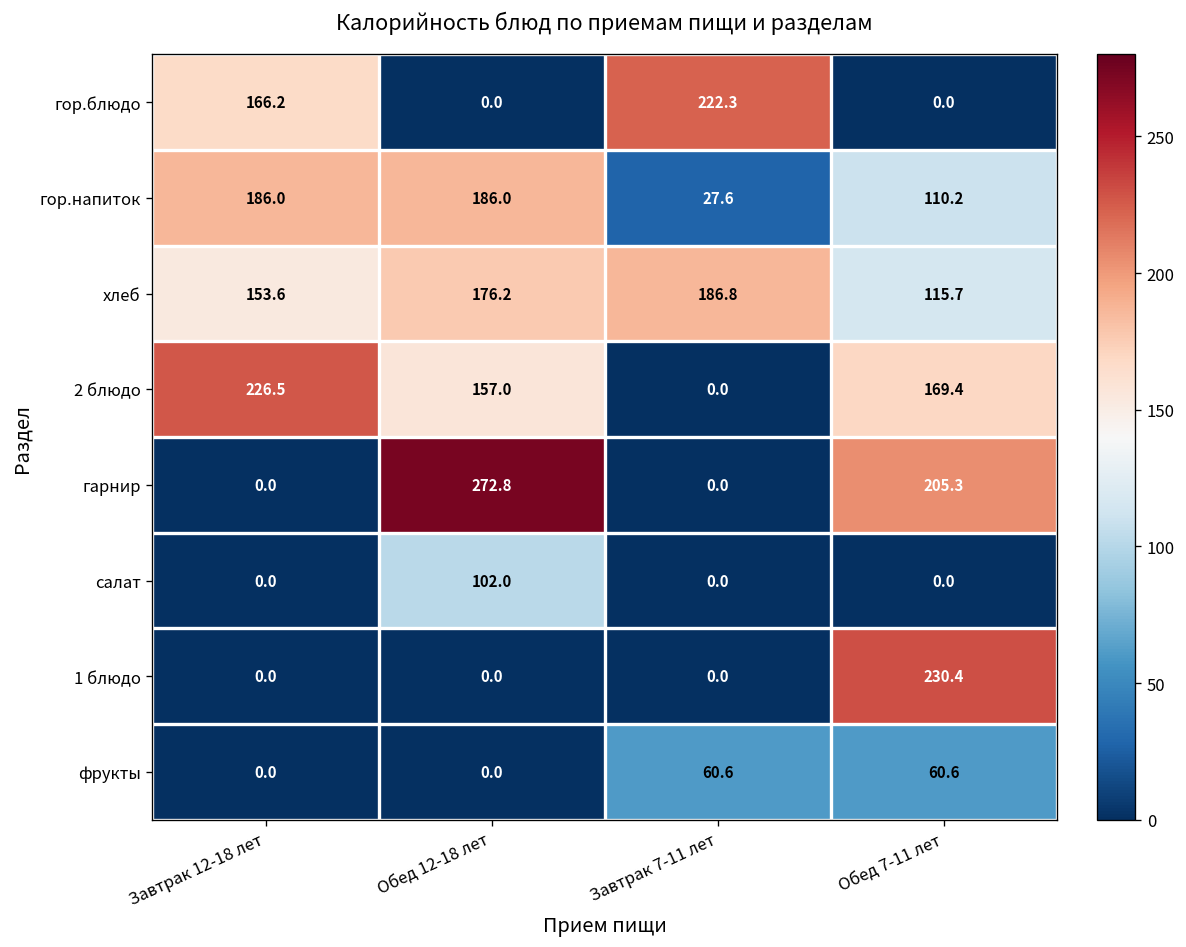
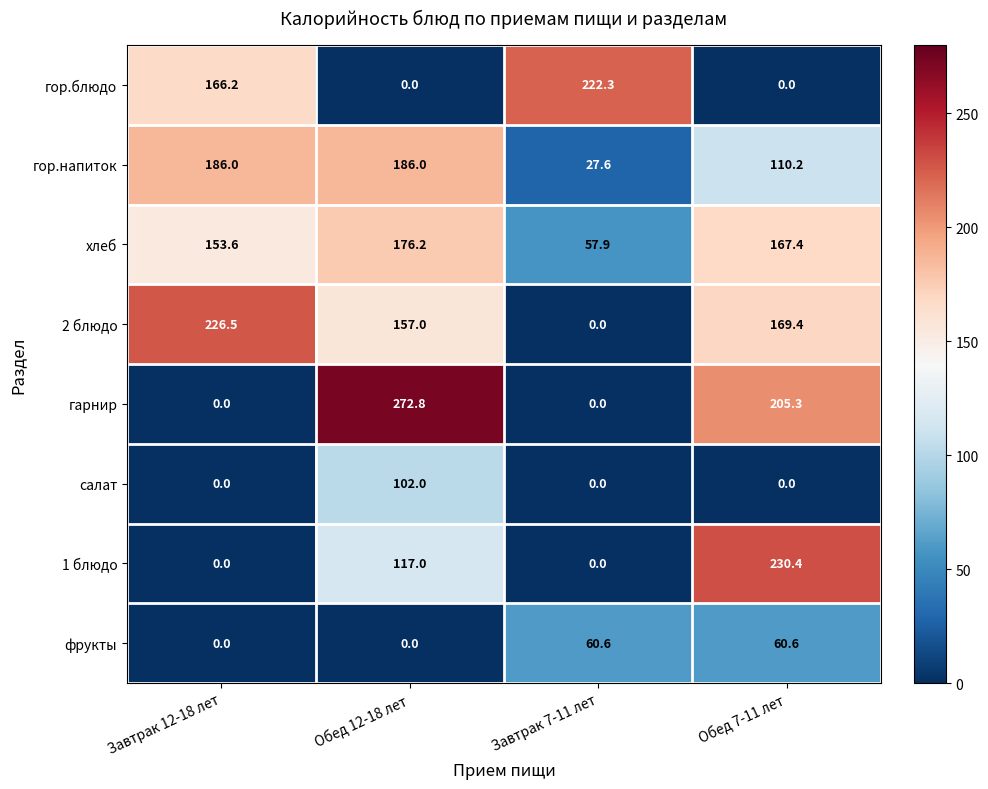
  {
    "гор.блюдо": {
      "Завтрак 12-18 лет": 166.2,
      "Обед 12-18 лет": 0.0,
      "Завтрак 7-11 лет": 222.3,
      "Обед 7-11 лет": 0.0
    },
    "гор.напиток": {
      "Завтрак 12-18 лет": 186.0,
      "Обед 12-18 лет": 186.0,
      "Завтрак 7-11 лет": 27.6,
      "Обед 7-11 лет": 110.2
    },
    "хлеб": {
      "Завтрак 12-18 лет": 153.6,
      "Обед 12-18 лет": 176.2,
-     "Завтрак 7-11 лет": 186.8,
-     "Обед 7-11 лет": 115.7
+     "Завтрак 7-11 лет": 57.9,
+     "Обед 7-11 лет": 167.4
    },
    "2 блюдо": {
      "Завтрак 12-18 лет": 226.5,
      "Обед 12-18 лет": 157.0,
      "Завтрак 7-11 лет": 0.0,
      "Обед 7-11 лет": 169.4
    },
    "гарнир": {
      "Завтрак 12-18 лет": 0.0,
      "Обед 12-18 лет": 272.8,
      "Завтрак 7-11 лет": 0.0,
      "Обед 7-11 лет": 205.3
    },
    "салат": {
      "Завтрак 12-18 лет": 0.0,
      "Обед 12-18 лет": 102.0,
      "Завтрак 7-11 лет": 0.0,
      "Обед 7-11 лет": 0.0
    },
    "1 блюдо": {
      "Завтрак 12-18 лет": 0.0,
-     "Обед 12-18 лет": 0.0,
+     "Обед 12-18 лет": 117.0,
      "Завтрак 7-11 лет": 0.0,
      "Обед 7-11 лет": 230.4
    },
    "фрукты": {
      "Завтрак 12-18 лет": 0.0,
      "Обед 12-18 лет": 0.0,
      "Завтрак 7-11 лет": 60.6,
      "Обед 7-11 лет": 60.6
    }
  }
